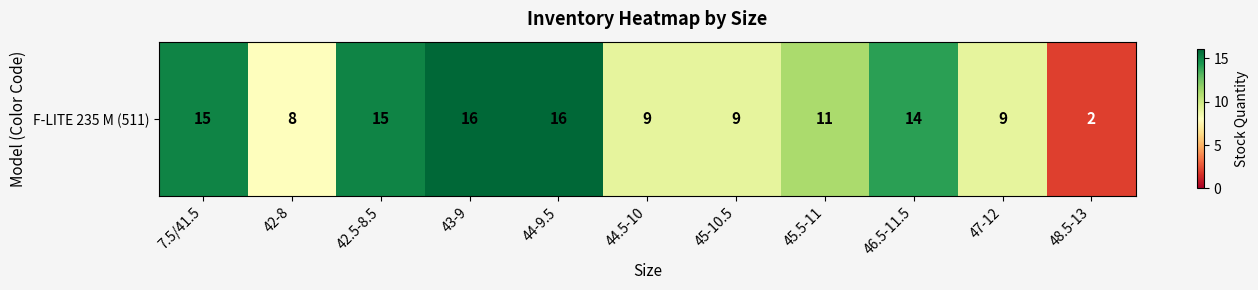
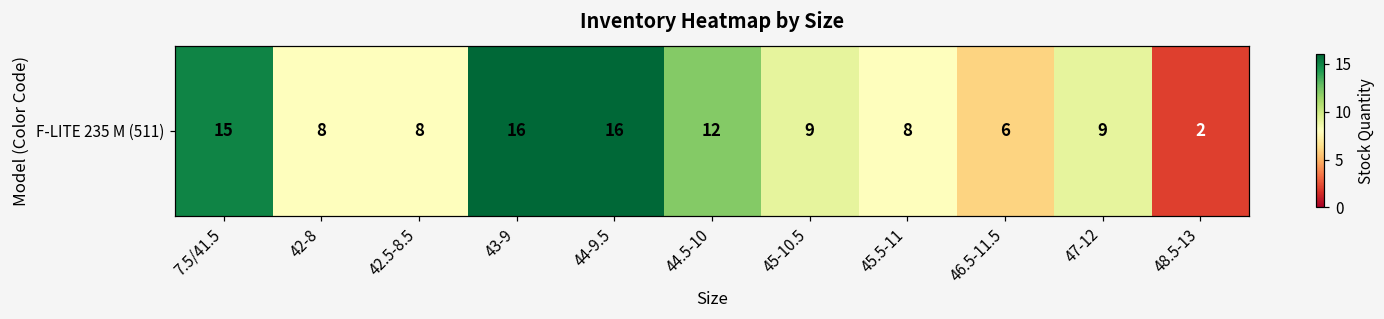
  {
    "F-LITE 235 M (511)": {
      "7.5/41.5": 15,
      "42-8": 8,
-     "42.5-8.5": 15,
+     "42.5-8.5": 8,
      "43-9": 16,
      "44-9.5": 16,
-     "44.5-10": 9,
+     "44.5-10": 12,
      "45-10.5": 9,
-     "45.5-11": 11,
-     "46.5-11.5": 14,
+     "45.5-11": 8,
+     "46.5-11.5": 6,
      "47-12": 9,
      "48.5-13": 2
    }
  }
